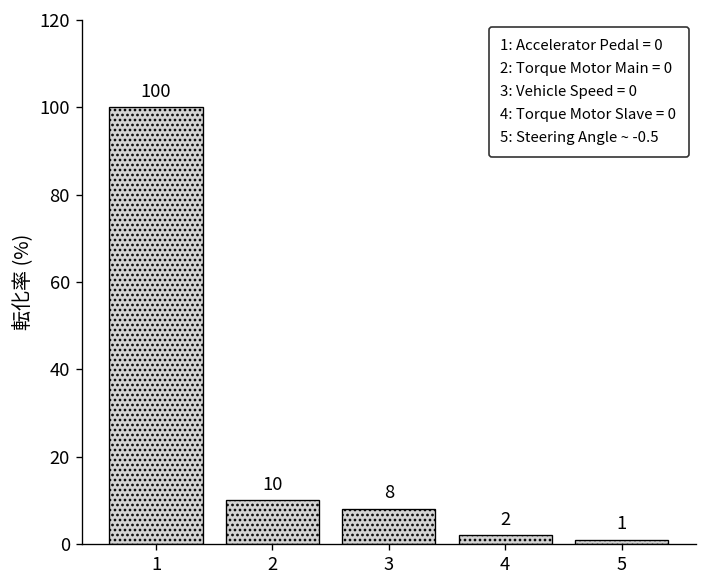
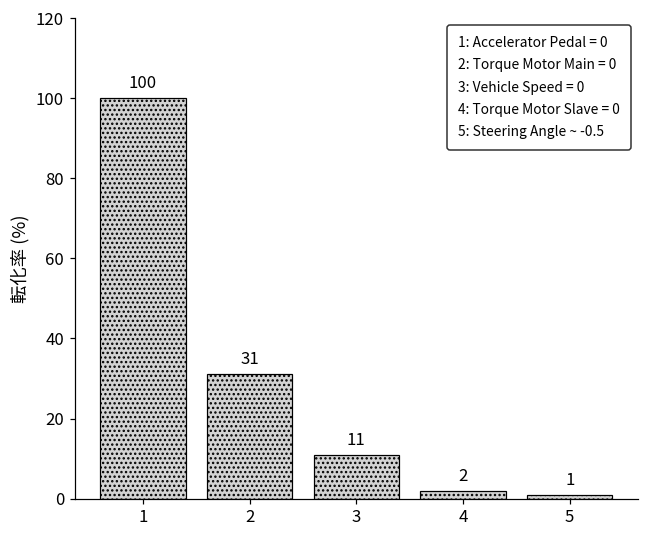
  {
    "1": 100,
-   "2": 10,
-   "3": 8,
+   "2": 31,
+   "3": 11,
    "4": 2,
    "5": 1
  }
